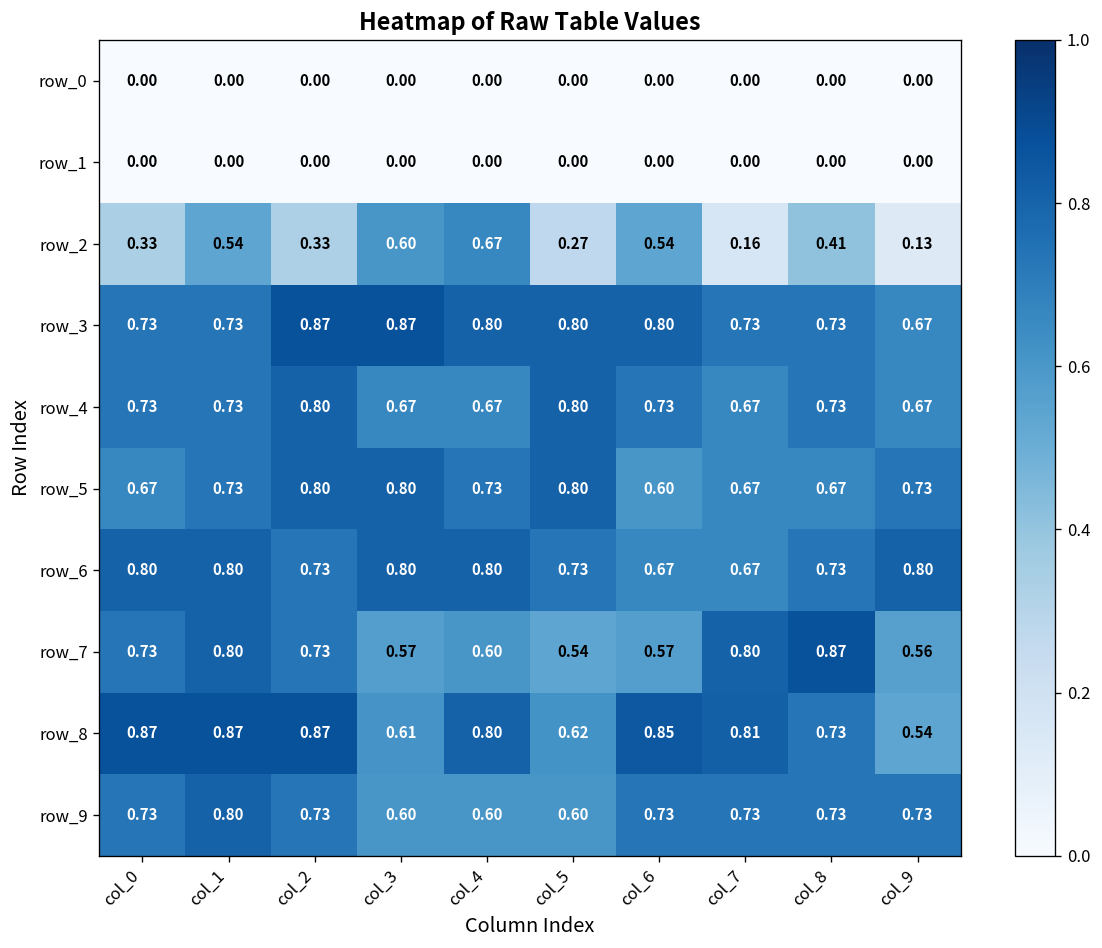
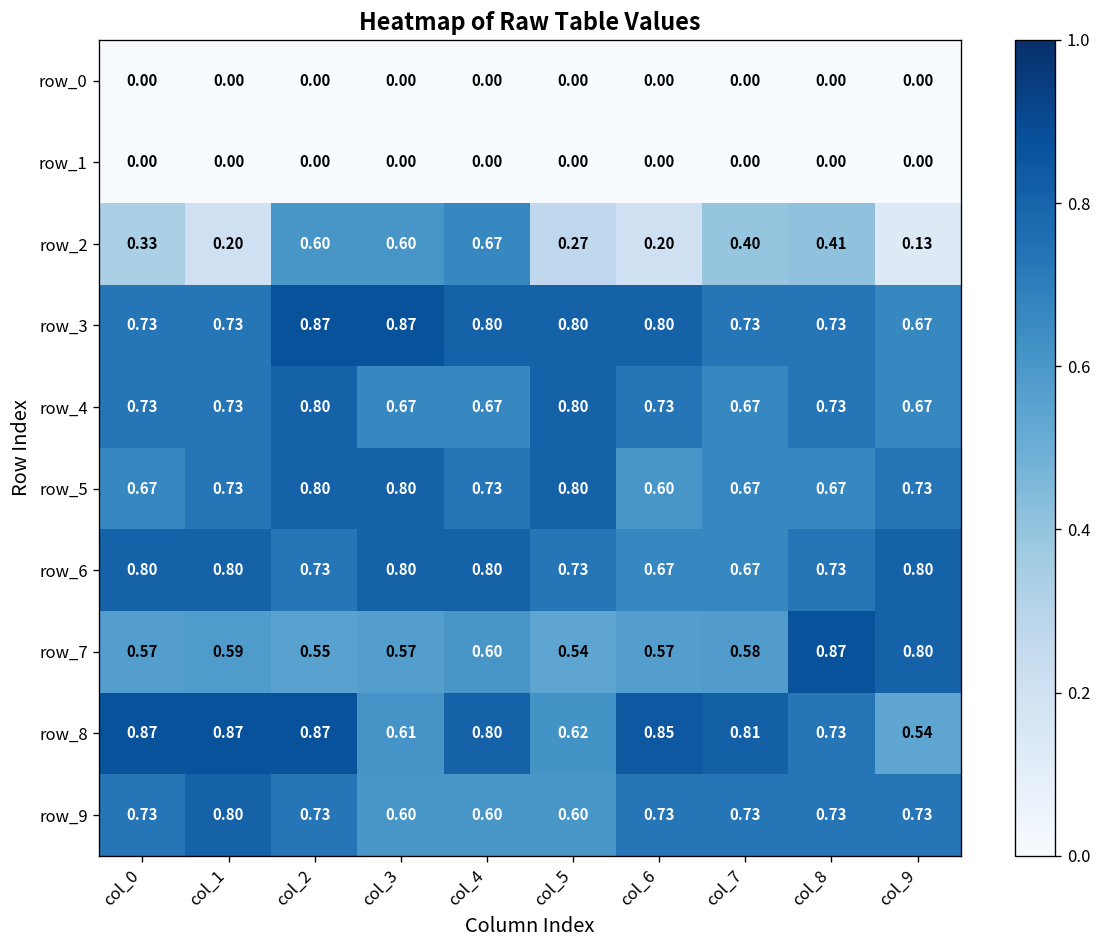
  {
    "row_0": {
      "col_0": 0.00,
      "col_1": 0.00,
      "col_2": 0.00,
      "col_3": 0.00,
      "col_4": 0.00,
      "col_5": 0.00,
      "col_6": 0.00,
      "col_7": 0.00,
      "col_8": 0.00,
      "col_9": 0.00
    },
    "row_1": {
      "col_0": 0.00,
      "col_1": 0.00,
      "col_2": 0.00,
      "col_3": 0.00,
      "col_4": 0.00,
      "col_5": 0.00,
      "col_6": 0.00,
      "col_7": 0.00,
      "col_8": 0.00,
      "col_9": 0.00
    },
    "row_2": {
      "col_0": 0.33,
-     "col_1": 0.54,
-     "col_2": 0.33,
+     "col_1": 0.20,
+     "col_2": 0.60,
      "col_3": 0.60,
      "col_4": 0.67,
      "col_5": 0.27,
-     "col_6": 0.54,
-     "col_7": 0.16,
+     "col_6": 0.20,
+     "col_7": 0.40,
      "col_8": 0.41,
      "col_9": 0.13
    },
    "row_3": {
      "col_0": 0.73,
      "col_1": 0.73,
      "col_2": 0.87,
      "col_3": 0.87,
      "col_4": 0.80,
      "col_5": 0.80,
      "col_6": 0.80,
      "col_7": 0.73,
      "col_8": 0.73,
      "col_9": 0.67
    },
    "row_4": {
      "col_0": 0.73,
      "col_1": 0.73,
      "col_2": 0.80,
      "col_3": 0.67,
      "col_4": 0.67,
      "col_5": 0.80,
      "col_6": 0.73,
      "col_7": 0.67,
      "col_8": 0.73,
      "col_9": 0.67
    },
    "row_5": {
      "col_0": 0.67,
      "col_1": 0.73,
      "col_2": 0.80,
      "col_3": 0.80,
      "col_4": 0.73,
      "col_5": 0.80,
      "col_6": 0.60,
      "col_7": 0.67,
      "col_8": 0.67,
      "col_9": 0.73
    },
    "row_6": {
      "col_0": 0.80,
      "col_1": 0.80,
      "col_2": 0.73,
      "col_3": 0.80,
      "col_4": 0.80,
      "col_5": 0.73,
      "col_6": 0.67,
      "col_7": 0.67,
      "col_8": 0.73,
      "col_9": 0.80
    },
    "row_7": {
-     "col_0": 0.73,
-     "col_1": 0.80,
-     "col_2": 0.73,
+     "col_0": 0.57,
+     "col_1": 0.59,
+     "col_2": 0.55,
      "col_3": 0.57,
      "col_4": 0.60,
      "col_5": 0.54,
      "col_6": 0.57,
-     "col_7": 0.80,
+     "col_7": 0.58,
      "col_8": 0.87,
-     "col_9": 0.56
+     "col_9": 0.80
    },
    "row_8": {
      "col_0": 0.87,
      "col_1": 0.87,
      "col_2": 0.87,
      "col_3": 0.61,
      "col_4": 0.80,
      "col_5": 0.62,
      "col_6": 0.85,
      "col_7": 0.81,
      "col_8": 0.73,
      "col_9": 0.54
    },
    "row_9": {
      "col_0": 0.73,
      "col_1": 0.80,
      "col_2": 0.73,
      "col_3": 0.60,
      "col_4": 0.60,
      "col_5": 0.60,
      "col_6": 0.73,
      "col_7": 0.73,
      "col_8": 0.73,
      "col_9": 0.73
    }
  }
